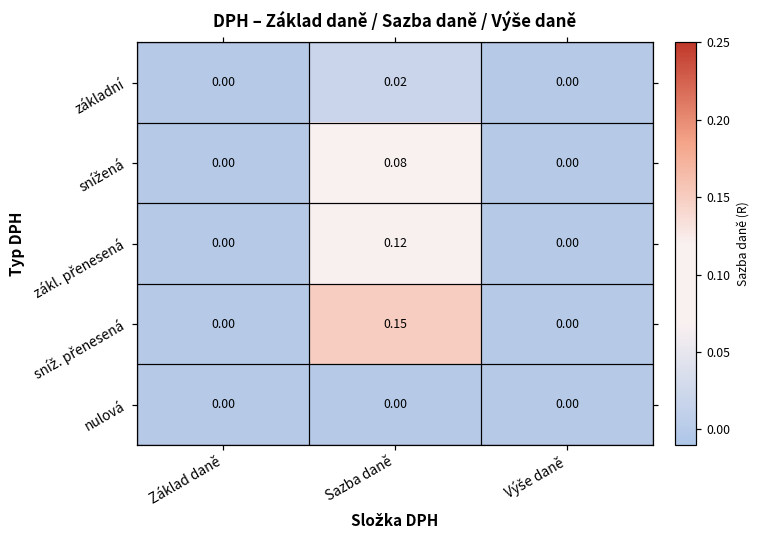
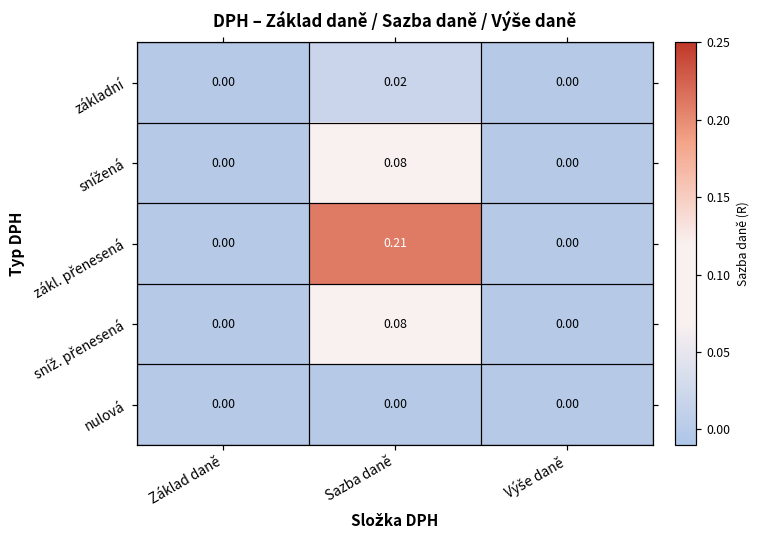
  {
    "základní": {
      "Základ daně": 0.00,
      "Sazba daně": 0.02,
      "Výše daně": 0.00
    },
    "snížená": {
      "Základ daně": 0.00,
      "Sazba daně": 0.08,
      "Výše daně": 0.00
    },
    "zákl. přenesená": {
      "Základ daně": 0.00,
-     "Sazba daně": 0.12,
+     "Sazba daně": 0.21,
      "Výše daně": 0.00
    },
    "sníž. přenesená": {
      "Základ daně": 0.00,
-     "Sazba daně": 0.15,
+     "Sazba daně": 0.08,
      "Výše daně": 0.00
    },
    "nulová": {
      "Základ daně": 0.00,
      "Sazba daně": 0.00,
      "Výše daně": 0.00
    }
  }
